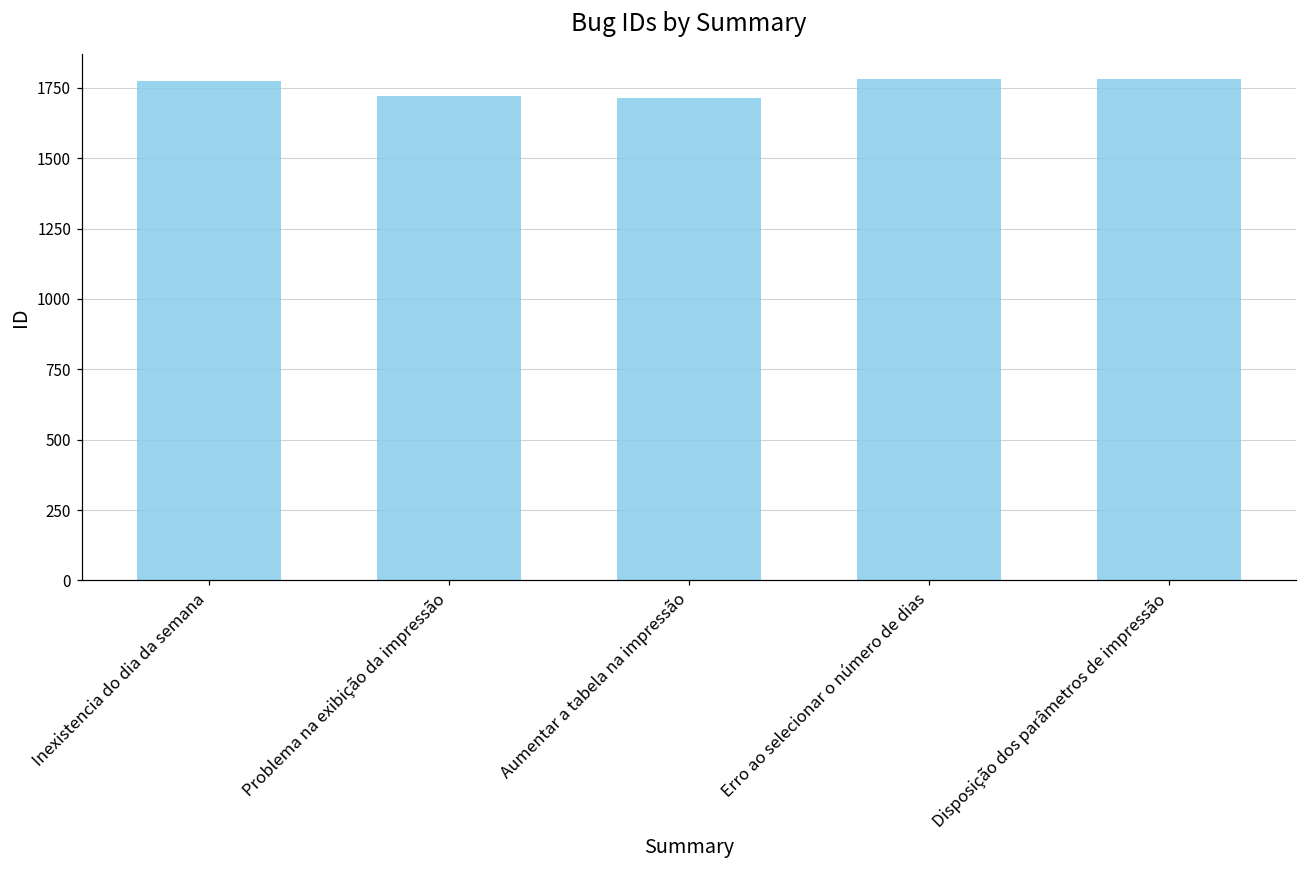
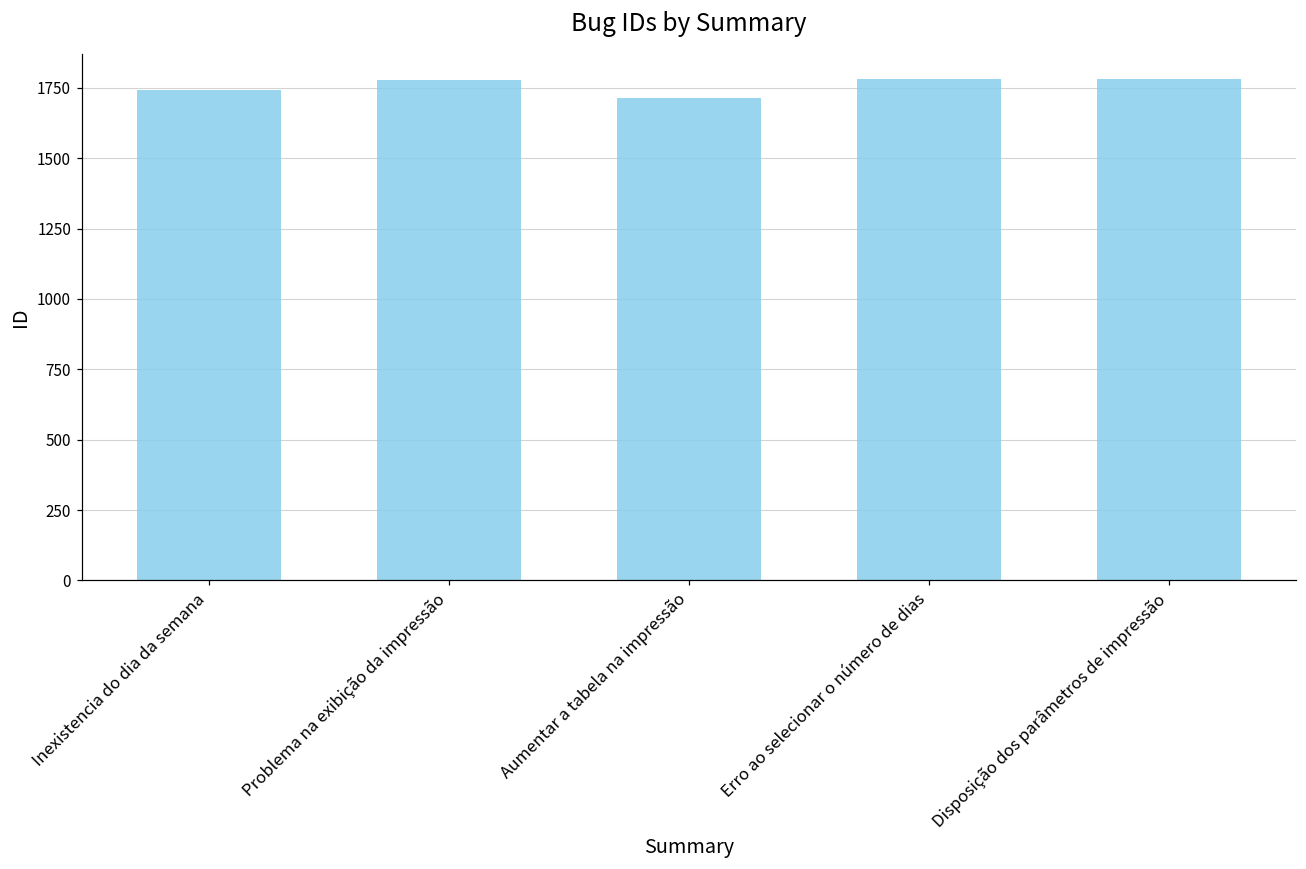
  {
-   "Inexistencia do dia da semana": 1770,
-   "Problema na exibição da impressão": 1720,
+   "Inexistencia do dia da semana": 1740,
+   "Problema na exibição da impressão": 1780,
    "Aumentar a tabela na impressão": 1710,
    "Erro ao selecionar o número de dias": 1780,
    "Disposição dos parâmetros de impressão": 1780
  }
